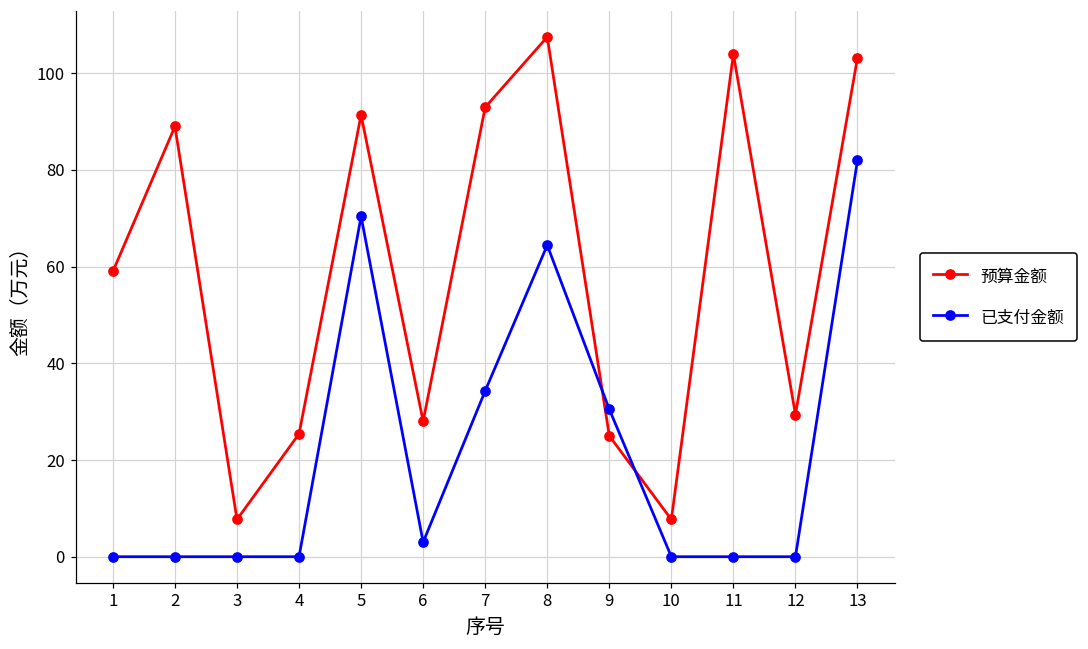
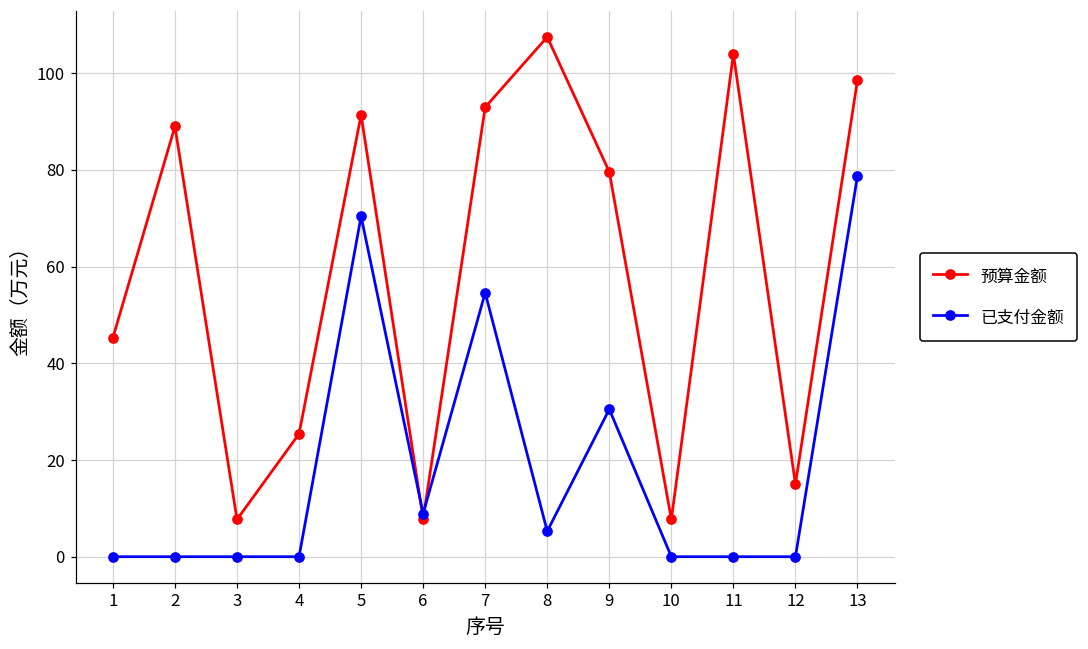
  {
    "预算金额": {
-     "1": 59,
+     "1": 45,
      "2": 89,
      "3": 8,
      "4": 25,
      "5": 91,
-     "6": 28,
+     "6": 8,
      "7": 93,
      "8": 108,
-     "9": 25,
+     "9": 80,
      "10": 8,
      "11": 104,
-     "12": 29,
-     "13": 103
+     "12": 15,
+     "13": 99
    },
    "已支付金额": {
      "1": 0,
      "2": 0,
      "3": 0,
      "4": 0,
      "5": 70,
-     "6": 3,
-     "7": 34,
-     "8": 64,
+     "6": 9,
+     "7": 55,
+     "8": 5,
      "9": 31,
      "10": 0,
      "11": 0,
      "12": 0,
-     "13": 82
+     "13": 79
    }
  }
